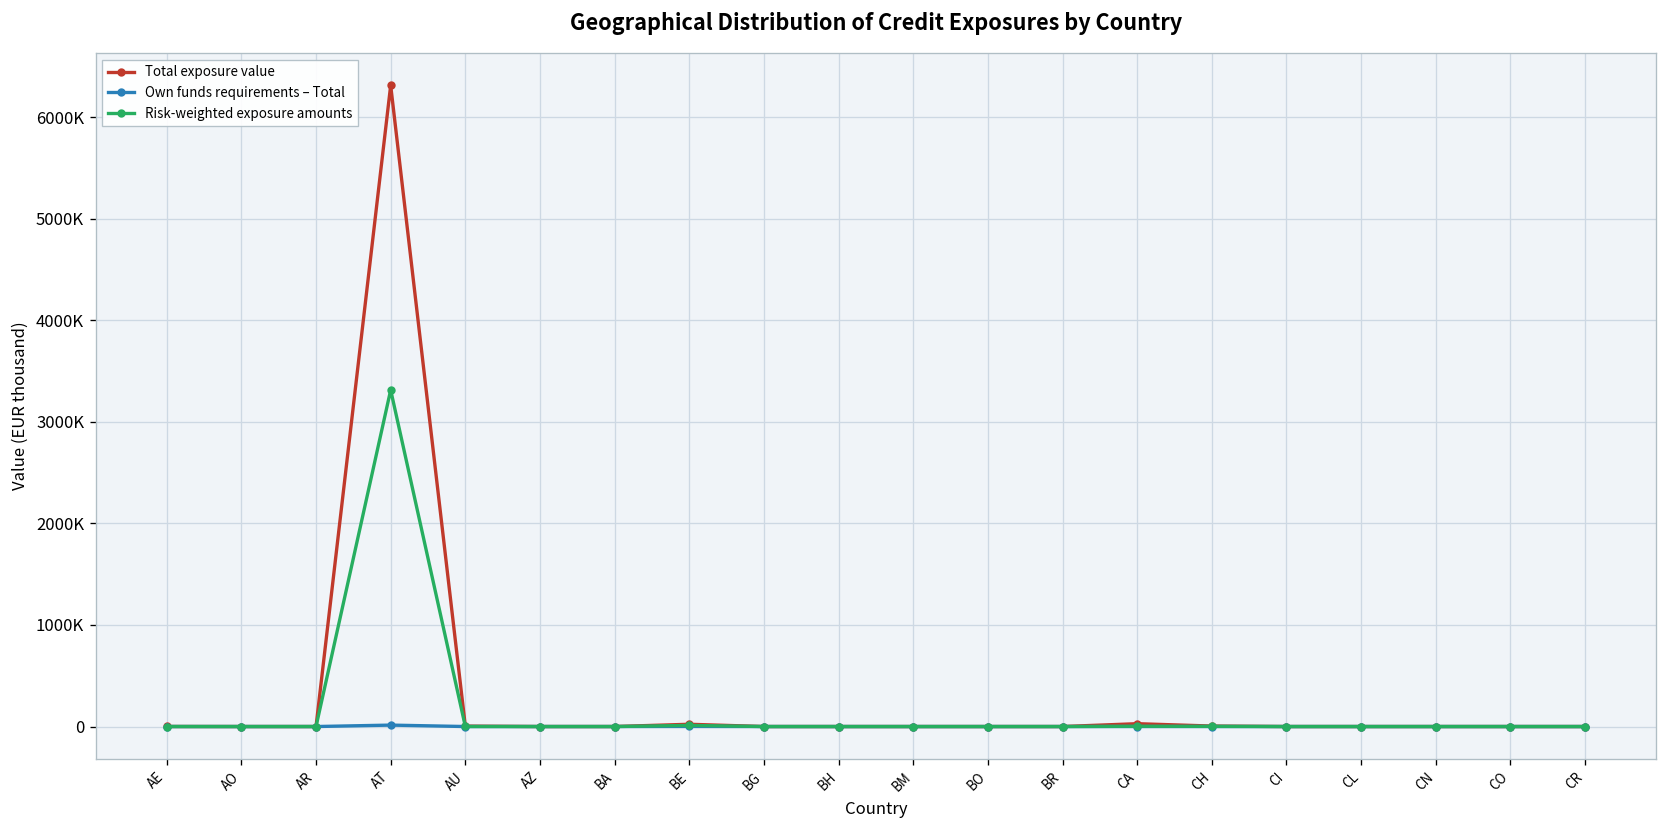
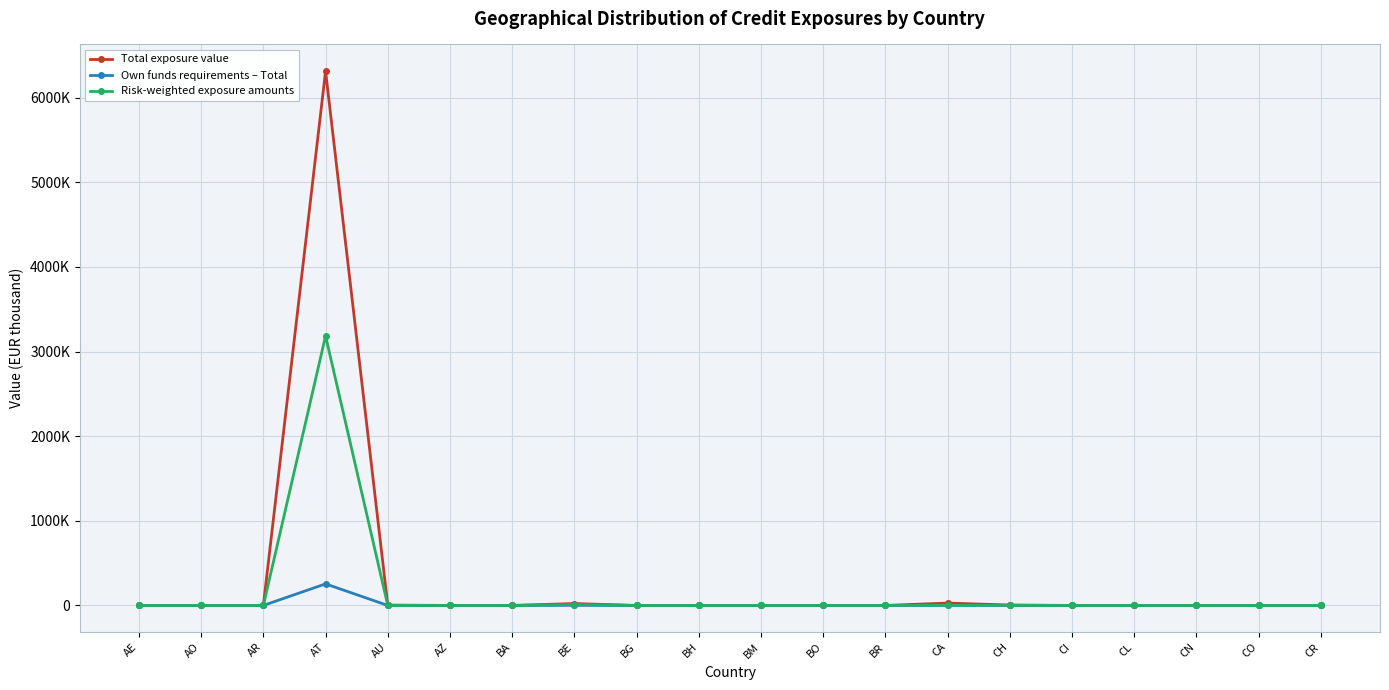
  {
    "Total exposure value": {
      "AT": 6300000
    },
    "Own funds requirements – Total": {
-     "AT": 0
+     "AT": 300000
    },
    "Risk-weighted exposure amounts": {
-     "AT": 3300000
+     "AT": 3200000
    }
  }
